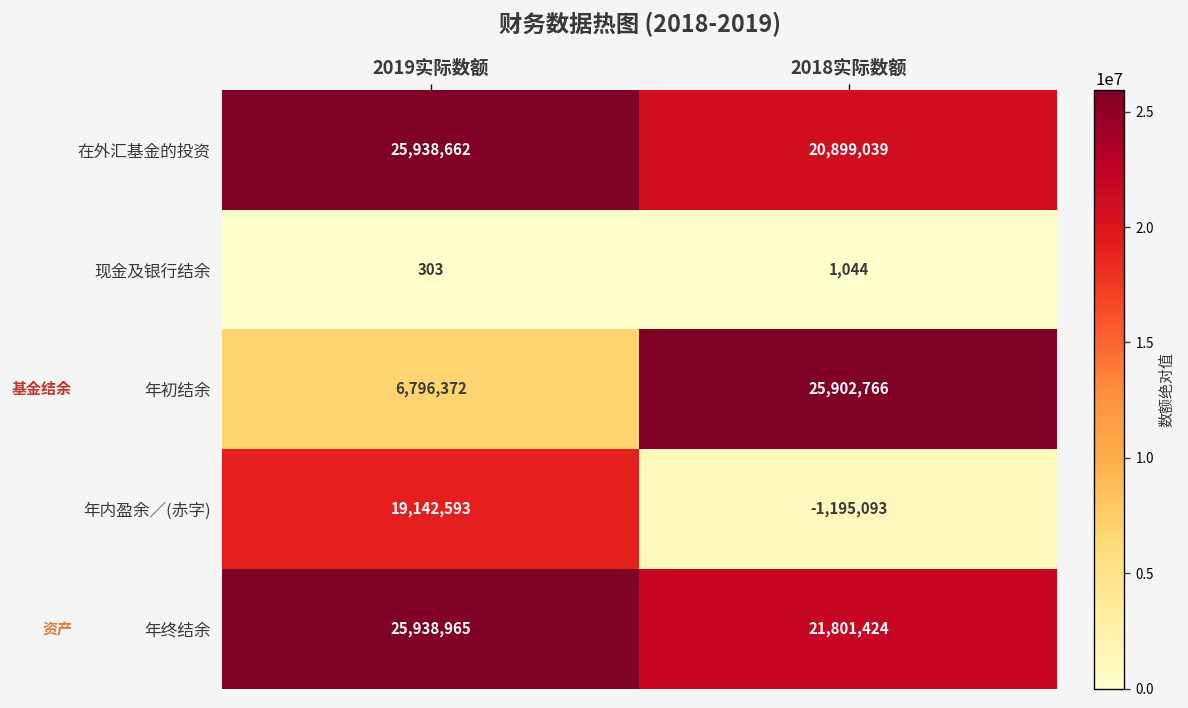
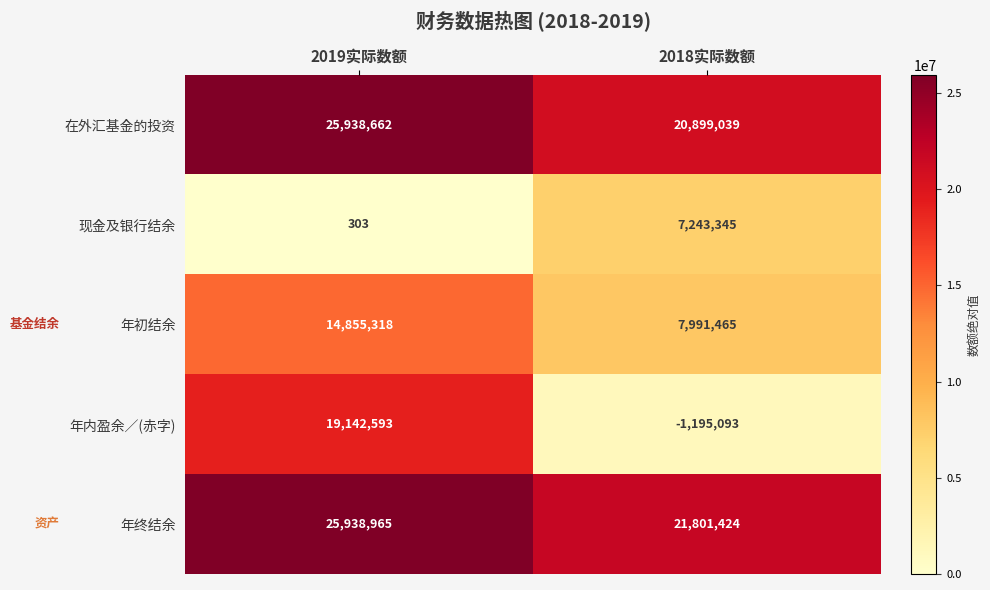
  {
    "在外汇基金的投资": {
      "2019实际数额": "25,938,662",
      "2018实际数额": "20,899,039"
    },
    "现金及银行结余": {
      "2019实际数额": "303",
-     "2018实际数额": "1,044"
+     "2018实际数额": "7,243,345"
    },
    "年初结余": {
-     "2019实际数额": "6,796,372",
-     "2018实际数额": "25,902,766"
+     "2019实际数额": "14,855,318",
+     "2018实际数额": "7,991,465"
    },
    "年内盈余／(赤字)": {
      "2019实际数额": "19,142,593",
      "2018实际数额": "-1,195,093"
    },
    "年终结余": {
      "2019实际数额": "25,938,965",
      "2018实际数额": "21,801,424"
    }
  }
